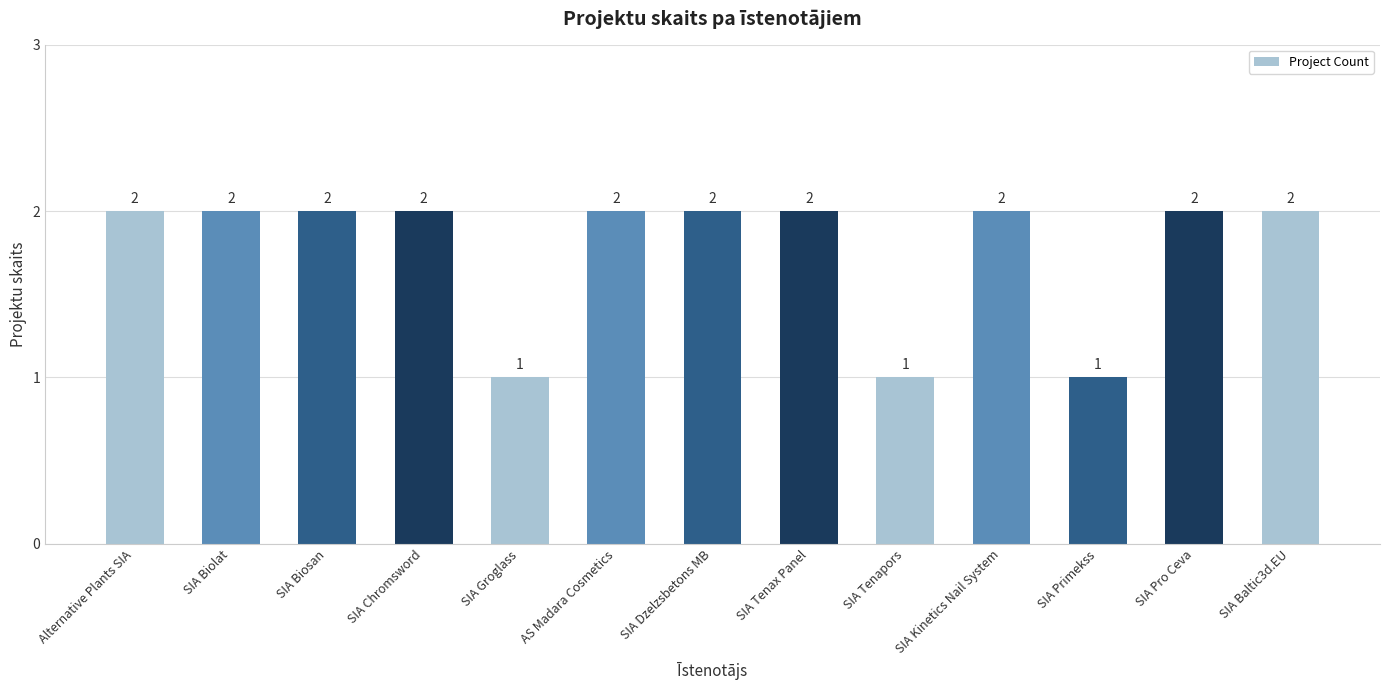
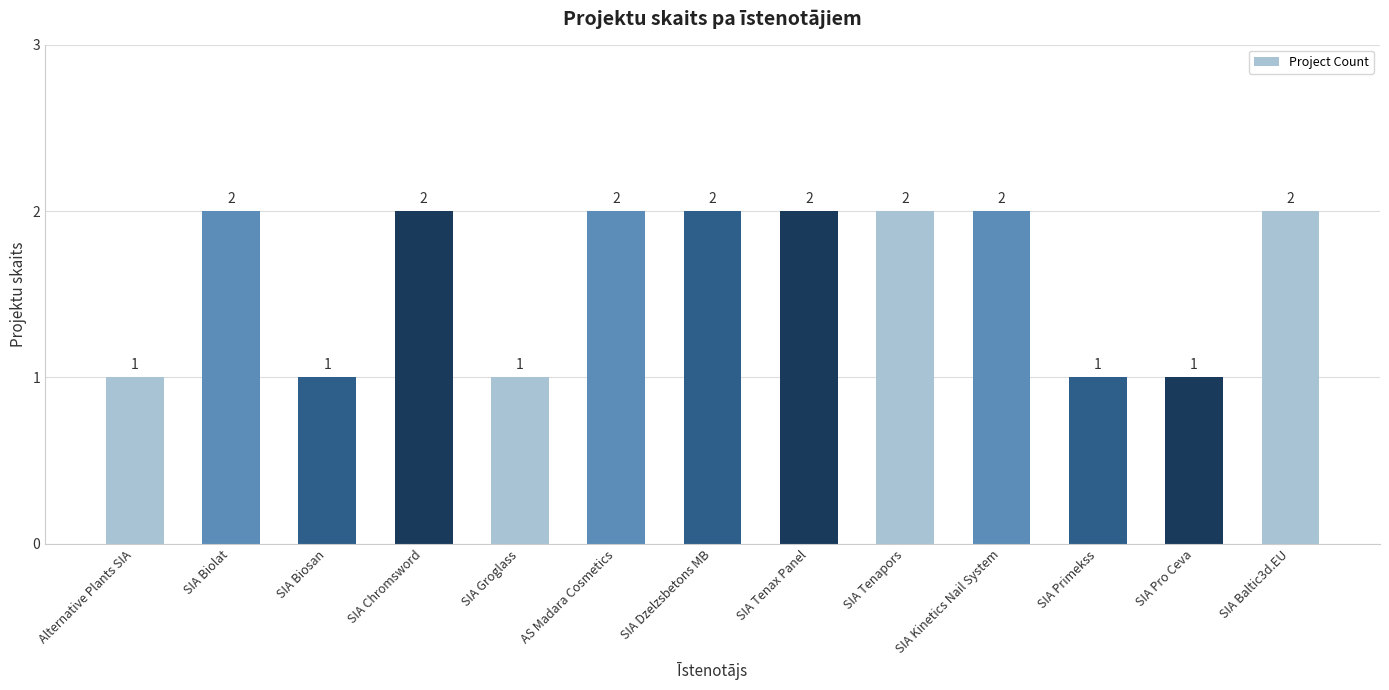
  {
-   "Alternative Plants SIA": 2,
+   "Alternative Plants SIA": 1,
    "SIA Biolat": 2,
-   "SIA Biosan": 2,
+   "SIA Biosan": 1,
    "SIA Chromsword": 2,
    "SIA Groglass": 1,
    "AS Madara Cosmetics": 2,
    "SIA Dzelzsbetons MB": 2,
    "SIA Tenax Panel": 2,
-   "SIA Tenapors": 1,
+   "SIA Tenapors": 2,
    "SIA Kinetics Nail System": 2,
    "SIA Primekss": 1,
-   "SIA Pro Ceva": 2,
+   "SIA Pro Ceva": 1,
    "SIA Baltic3d.EU": 2
  }
